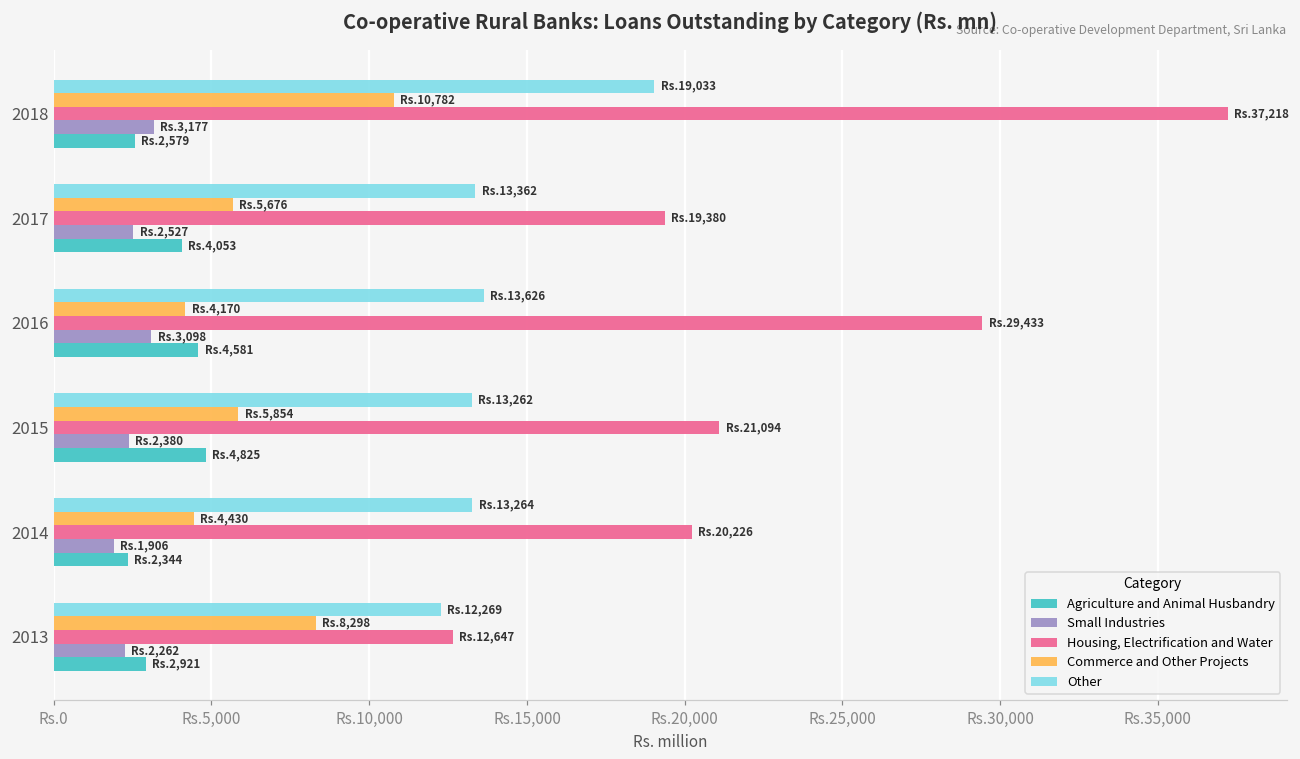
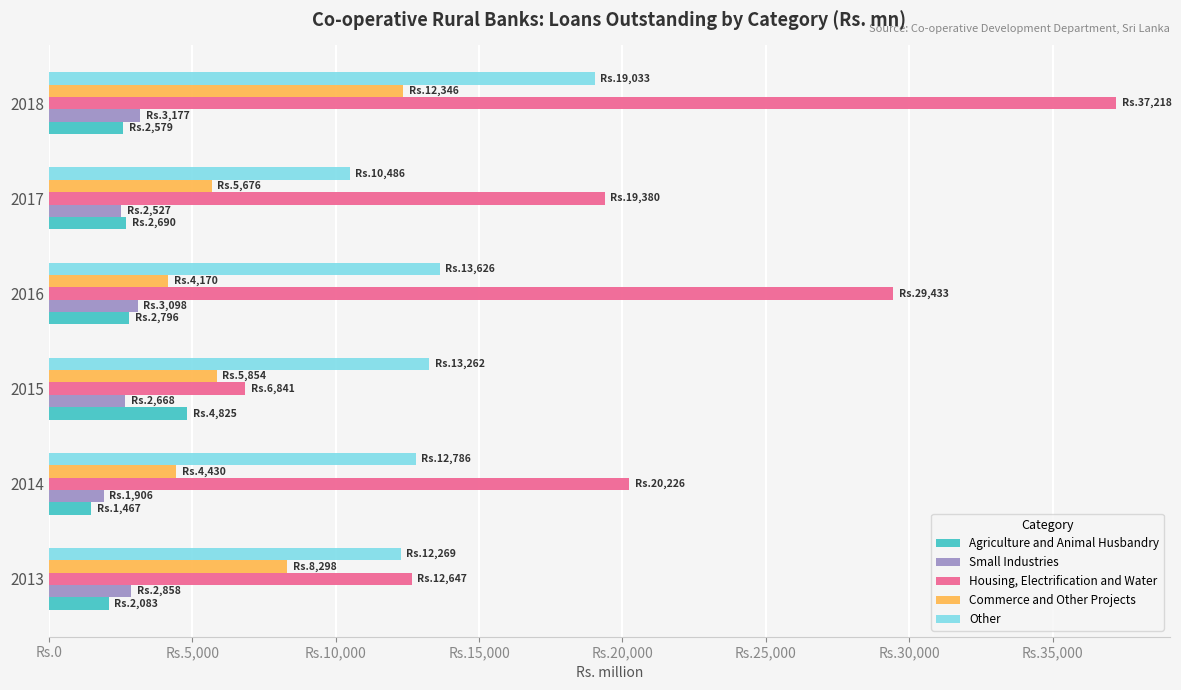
  {
    "Agriculture and Animal Husbandry": {
      "2018": "2,579",
-     "2017": "4,053",
-     "2016": "4,581",
+     "2017": "2,690",
+     "2016": "2,796",
      "2015": "4,825",
-     "2014": "2,344",
-     "2013": "2,921"
+     "2014": "1,467",
+     "2013": "2,083"
    },
    "Small Industries": {
      "2018": "3,177",
      "2017": "2,527",
      "2016": "3,098",
-     "2015": "2,380",
+     "2015": "2,668",
      "2014": "1,906",
-     "2013": "2,262"
+     "2013": "2,858"
    },
    "Housing, Electrification and Water": {
      "2018": "37,218",
      "2017": "19,380",
      "2016": "29,433",
-     "2015": "21,094",
+     "2015": "6,841",
      "2014": "20,226",
      "2013": "12,647"
    },
    "Commerce and Other Projects": {
-     "2018": "10,782",
+     "2018": "12,346",
      "2017": "5,676",
      "2016": "4,170",
      "2015": "5,854",
      "2014": "4,430",
      "2013": "8,298"
    },
    "Other": {
      "2018": "19,033",
-     "2017": "13,362",
+     "2017": "10,486",
      "2016": "13,626",
      "2015": "13,262",
-     "2014": "13,264",
+     "2014": "12,786",
      "2013": "12,269"
    }
  }
